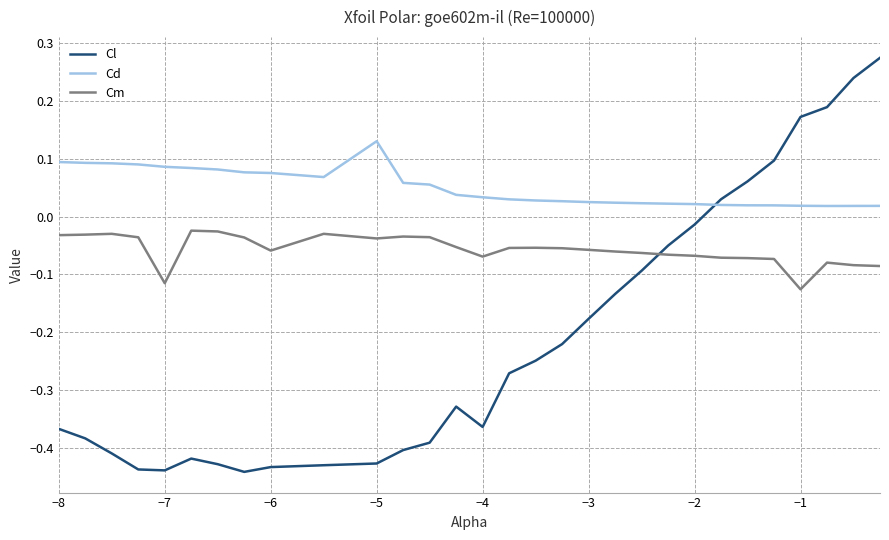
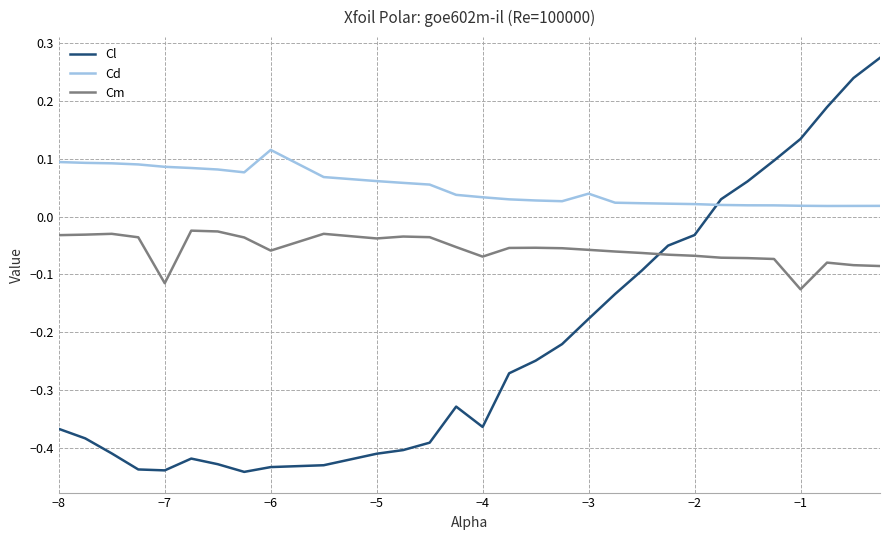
  {
    "Cl": {
      "−8": -0.37,
      "−7": -0.44,
      "−6": -0.43,
-     "−5": -0.43,
+     "−5": -0.41,
      "−4": -0.36,
      "−3": -0.18,
-     "−2": -0.01,
-     "−1": 0.17
+     "−2": -0.03,
+     "−1": 0.13
    },
    "Cd": {
      "−8": 0.09,
      "−7": 0.09,
-     "−6": 0.08,
-     "−5": 0.13,
+     "−6": 0.12,
+     "−5": 0.06,
      "−4": 0.03,
-     "−3": 0.03,
+     "−3": 0.04,
      "−2": 0.02,
      "−1": 0.02
    },
    "Cm": {
      "−8": -0.03,
      "−7": -0.12,
      "−6": -0.06,
      "−5": -0.04,
      "−4": -0.07,
      "−3": -0.06,
      "−2": -0.07,
      "−1": -0.13
    }
  }
